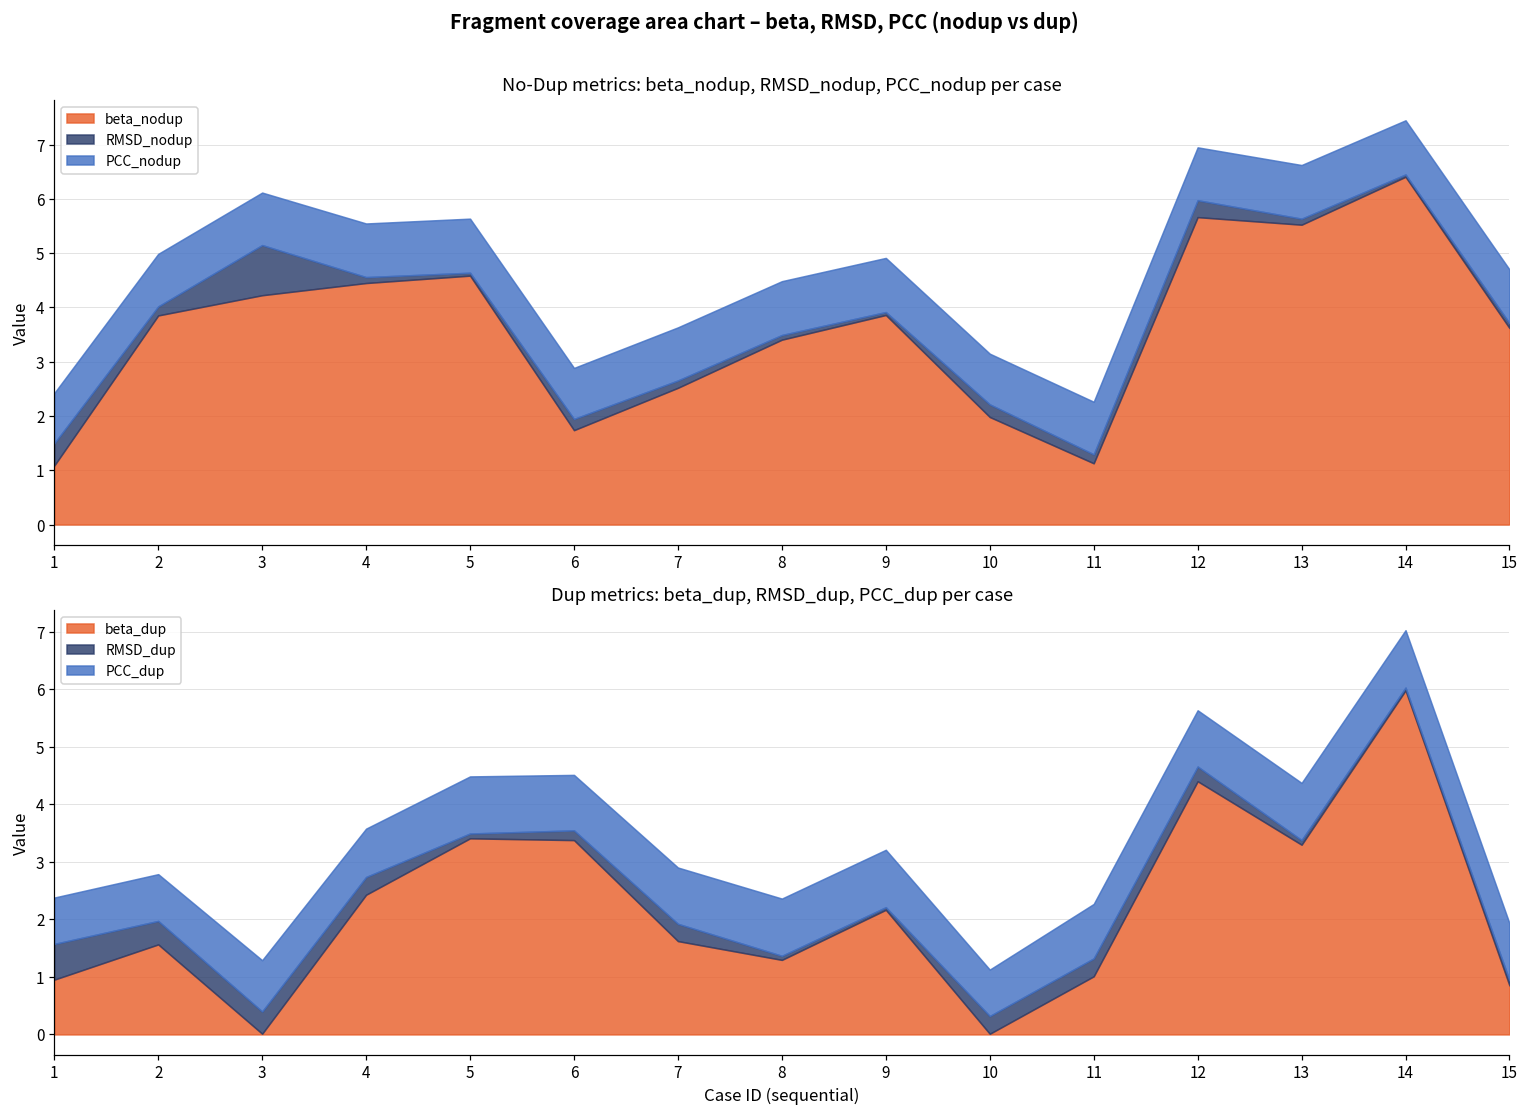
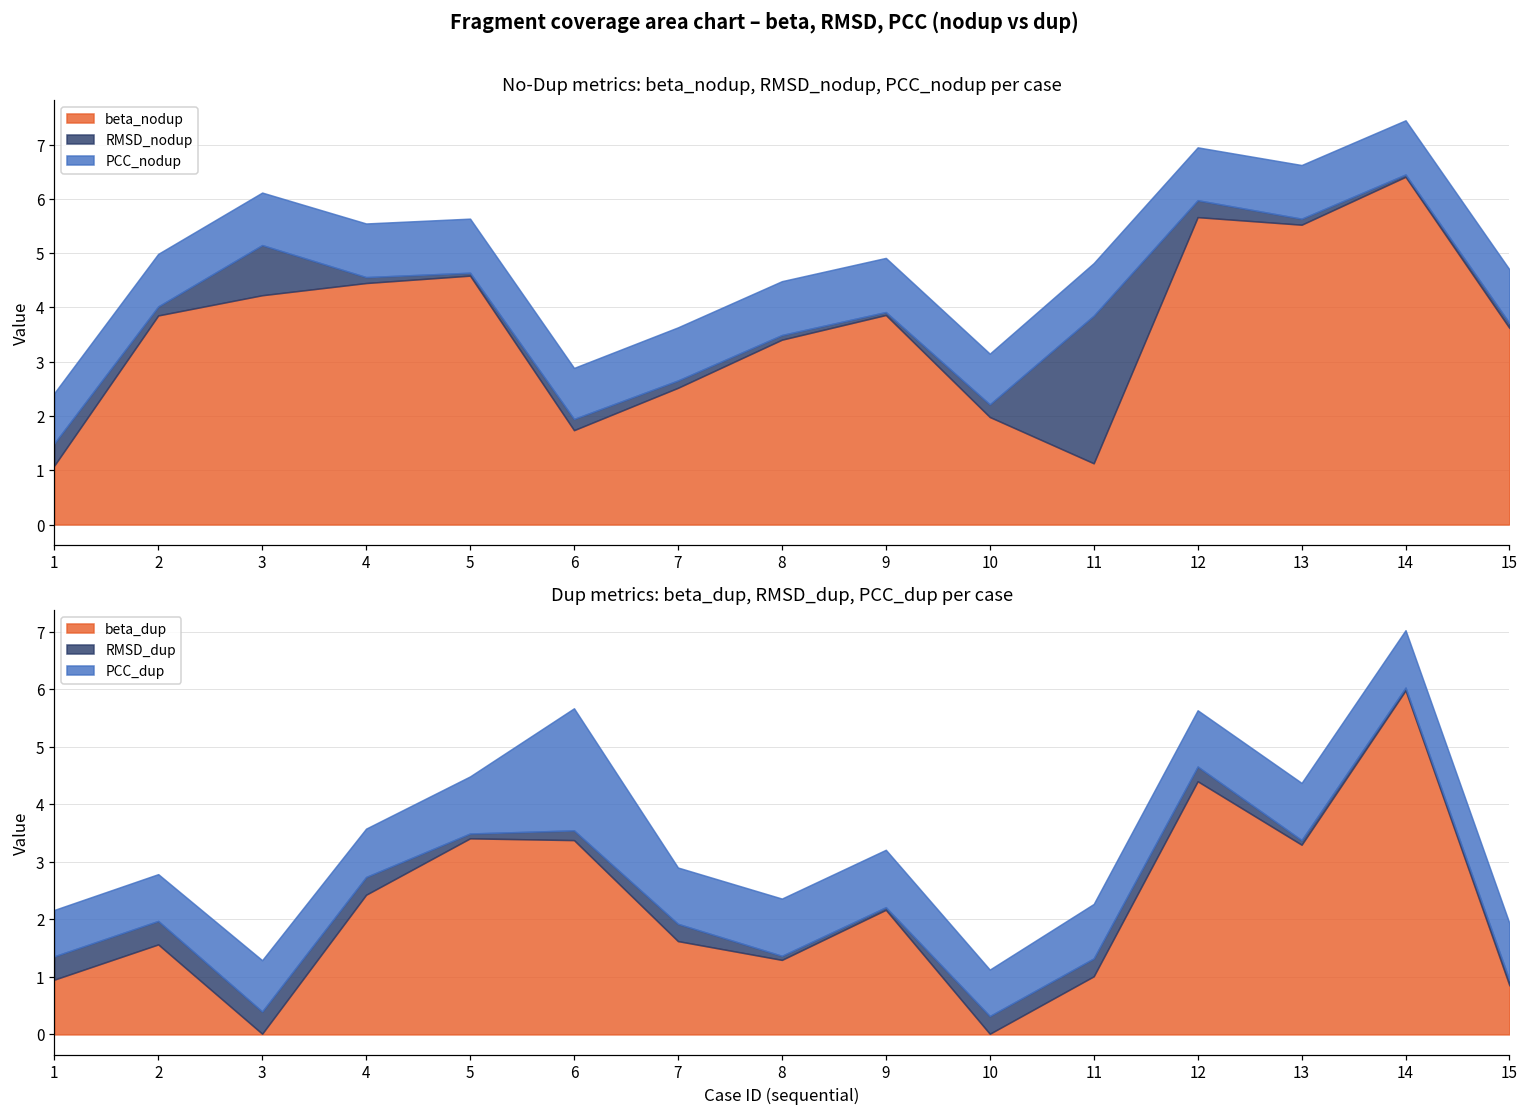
  {
    "No-Dup metrics: beta_nodup, RMSD_nodup, PCC_nodup per case": {
      "beta_nodup": {
        "1": 1.1,
        "2": 3.9,
        "3": 4.2,
        "4": 4.4,
        "5": 4.6,
        "6": 1.7,
        "7": 2.5,
        "8": 3.4,
        "9": 3.9,
        "10": 2.0,
        "11": 1.1,
        "12": 5.7,
        "13": 5.5,
        "15": 3.6
      },
      "RMSD_nodup": {
        "1": 0.4,
        "2": 0.2,
        "3": 0.9,
        "4": 0.1,
        "5": 0.1,
        "6": 0.2,
        "7": 0.1,
        "8": 0.1,
        "9": 0.1,
        "10": 0.2,
-       "11": 0.2,
+       "11": 2.7,
        "12": 0.3,
        "13": 0.1,
        "15": 0.1
      },
      "PCC_nodup": {
        "1": 0.9,
        "2": 1.0,
        "3": 1.0,
        "4": 1.0,
        "5": 1.0,
        "6": 0.9,
        "7": 1.0,
        "8": 1.0,
        "9": 1.0,
        "10": 0.9,
        "11": 1.0,
        "12": 1.0,
        "13": 1.0,
        "14": 1.0,
        "15": 1.0
      }
    },
    "Dup metrics: beta_dup, RMSD_dup, PCC_dup per case": {
      "beta_dup": {
        "1": 1.0,
        "2": 1.6,
        "4": 2.4,
        "5": 3.4,
        "6": 3.4,
        "7": 1.6,
        "8": 1.3,
        "11": 1.0,
        "12": 4.4,
        "13": 3.3,
        "15": 0.9
      },
      "RMSD_dup": {
-       "1": 0.6,
+       "1": 0.4,
        "2": 0.4,
        "3": 0.4,
        "4": 0.3,
        "5": 0.1,
        "6": 0.2,
        "7": 0.3,
        "8": 0.1,
        "10": 0.3,
        "11": 0.3,
        "12": 0.3,
        "13": 0.1,
        "15": 0.1
      },
      "PCC_dup": {
        "1": 0.8,
        "2": 0.8,
        "3": 0.9,
        "4": 0.8,
        "5": 1.0,
-       "6": 1.0,
+       "6": 2.1,
        "7": 1.0,
        "8": 1.0,
        "9": 1.0,
        "10": 0.8,
        "11": 0.9,
        "12": 1.0,
        "13": 1.0,
        "14": 1.0,
        "15": 1.0
      }
    }
  }
